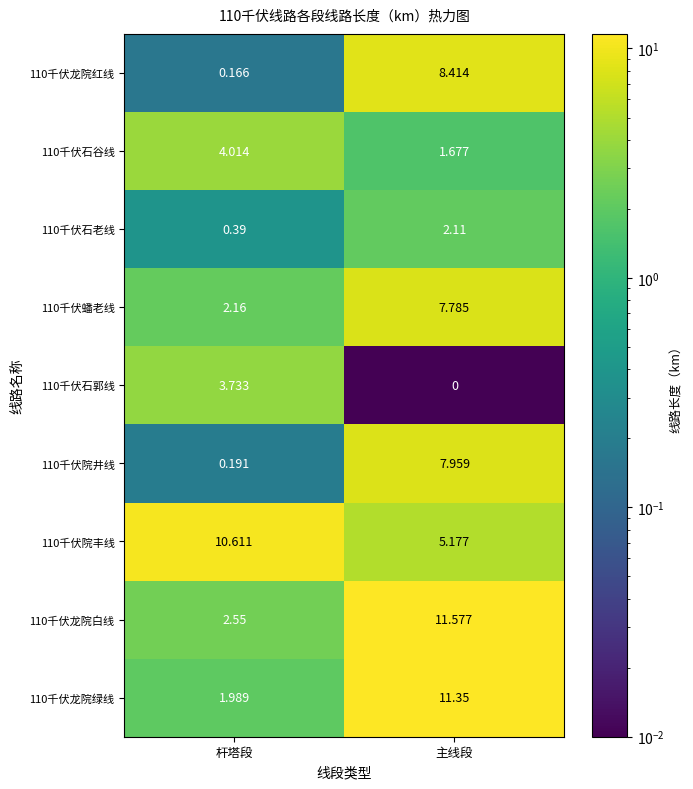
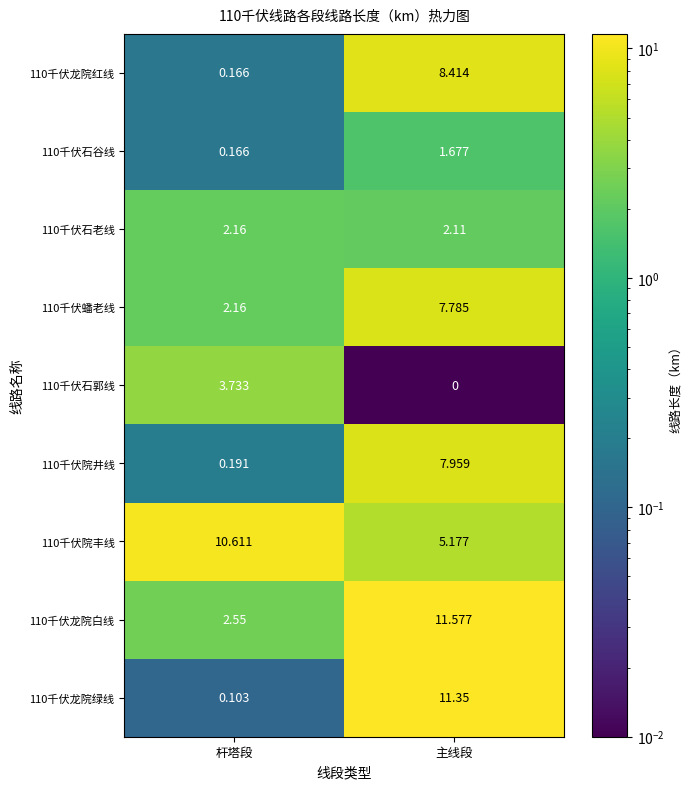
  {
    "110千伏龙院红线": {
      "杆塔段": 0.166,
      "主线段": 8.414
    },
    "110千伏石谷线": {
-     "杆塔段": 4.014,
+     "杆塔段": 0.166,
      "主线段": 1.677
    },
    "110千伏石老线": {
-     "杆塔段": 0.39,
+     "杆塔段": 2.16,
      "主线段": 2.11
    },
    "110千伏蟠老线": {
      "杆塔段": 2.16,
      "主线段": 7.785
    },
    "110千伏石郭线": {
      "杆塔段": 3.733,
      "主线段": 0
    },
    "110千伏院井线": {
      "杆塔段": 0.191,
      "主线段": 7.959
    },
    "110千伏院丰线": {
      "杆塔段": 10.611,
      "主线段": 5.177
    },
    "110千伏龙院白线": {
      "杆塔段": 2.55,
      "主线段": 11.577
    },
    "110千伏龙院绿线": {
-     "杆塔段": 1.989,
+     "杆塔段": 0.103,
      "主线段": 11.35
    }
  }
